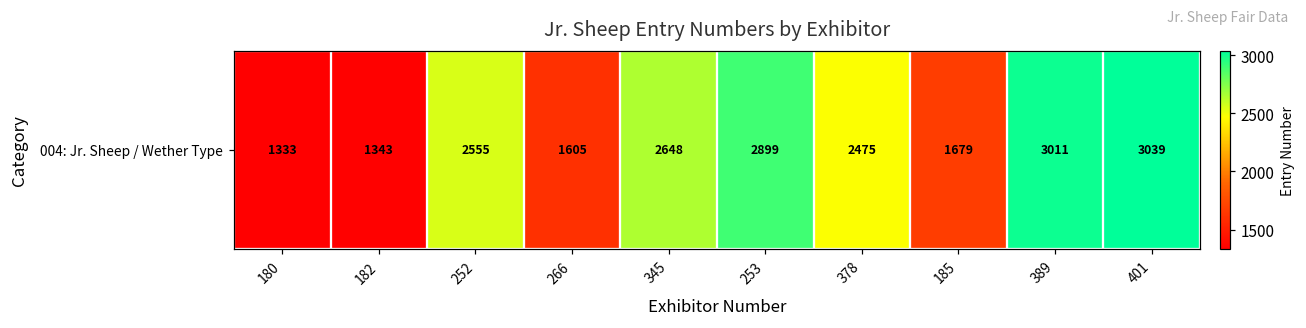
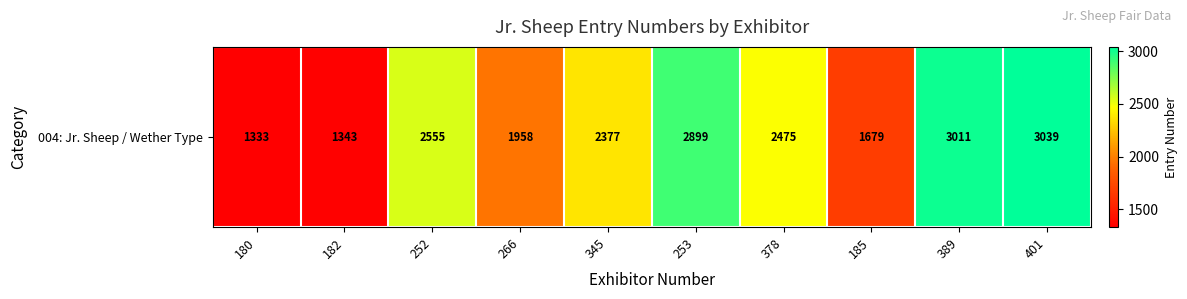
  {
    "004: Jr. Sheep / Wether Type": {
      "180": 1333,
      "182": 1343,
      "252": 2555,
-     "266": 1605,
-     "345": 2648,
+     "266": 1958,
+     "345": 2377,
      "253": 2899,
      "378": 2475,
      "185": 1679,
      "389": 3011,
      "401": 3039
    }
  }
